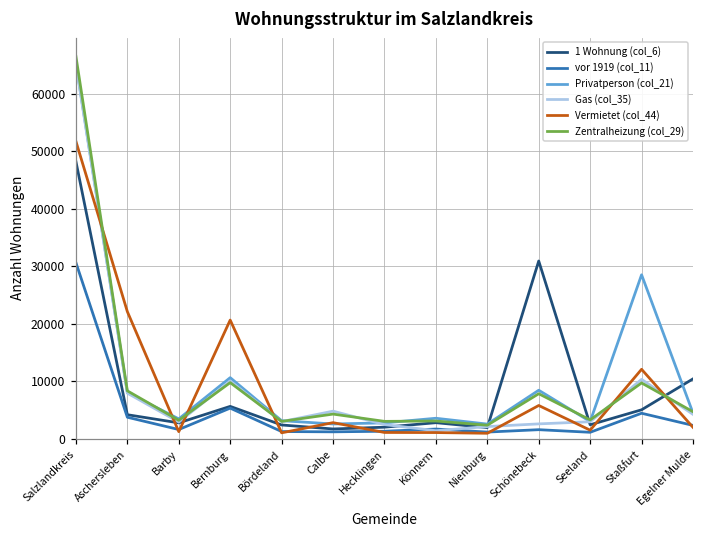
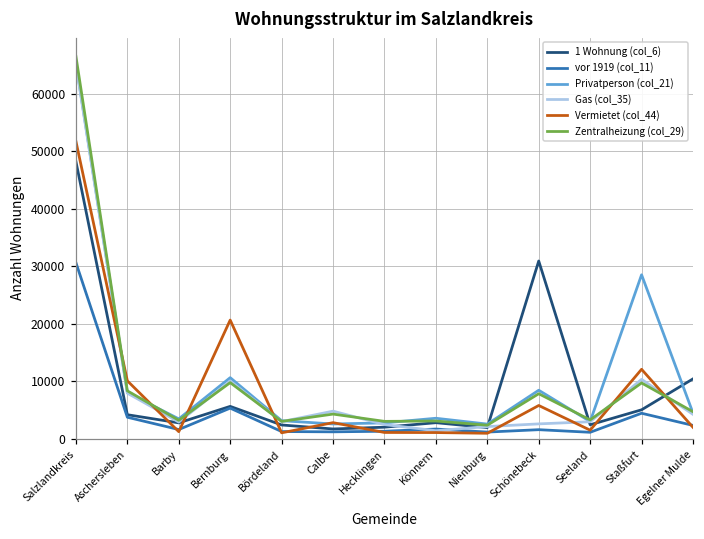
  {
    "1 Wohnung (col_6)": {
      "Salzlandkreis": 48000,
      "Bördeland": 2000,
      "Calbe": 2000,
      "Schönebeck": 31000,
      "Seeland": 2000,
      "Staßfurt": 5000,
      "Egelner Mulde": 10000
    },
    "vor 1919 (col_11)": {
      "Salzlandkreis": 31000,
      "Calbe": 1000,
      "Schönebeck": 2000,
      "Staßfurt": 4000
    },
    "Privatperson (col_21)": {
      "Bernburg": 11000,
      "Schönebeck": 8000,
      "Staßfurt": 29000
    },
    "Gas (col_35)": {
      "Calbe": 5000,
      "Schönebeck": 3000,
      "Staßfurt": 10000
    },
    "Vermietet (col_44)": {
      "Salzlandkreis": 52000,
-     "Aschersleben": 22000,
+     "Aschersleben": 10000,
      "Bernburg": 21000,
      "Schönebeck": 6000,
      "Staßfurt": 12000
    },
    "Zentralheizung (col_29)": {
      "Salzlandkreis": 67000,
      "Calbe": 4000,
      "Schönebeck": 8000,
      "Staßfurt": 10000
    }
  }
